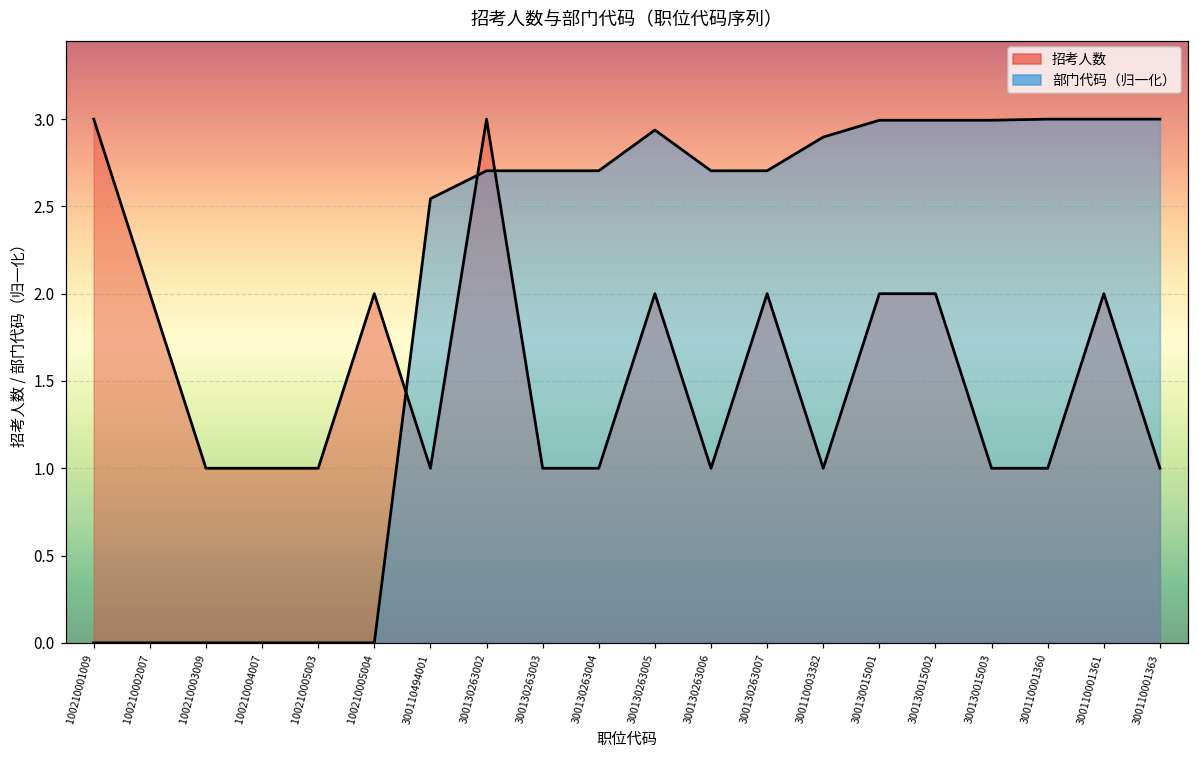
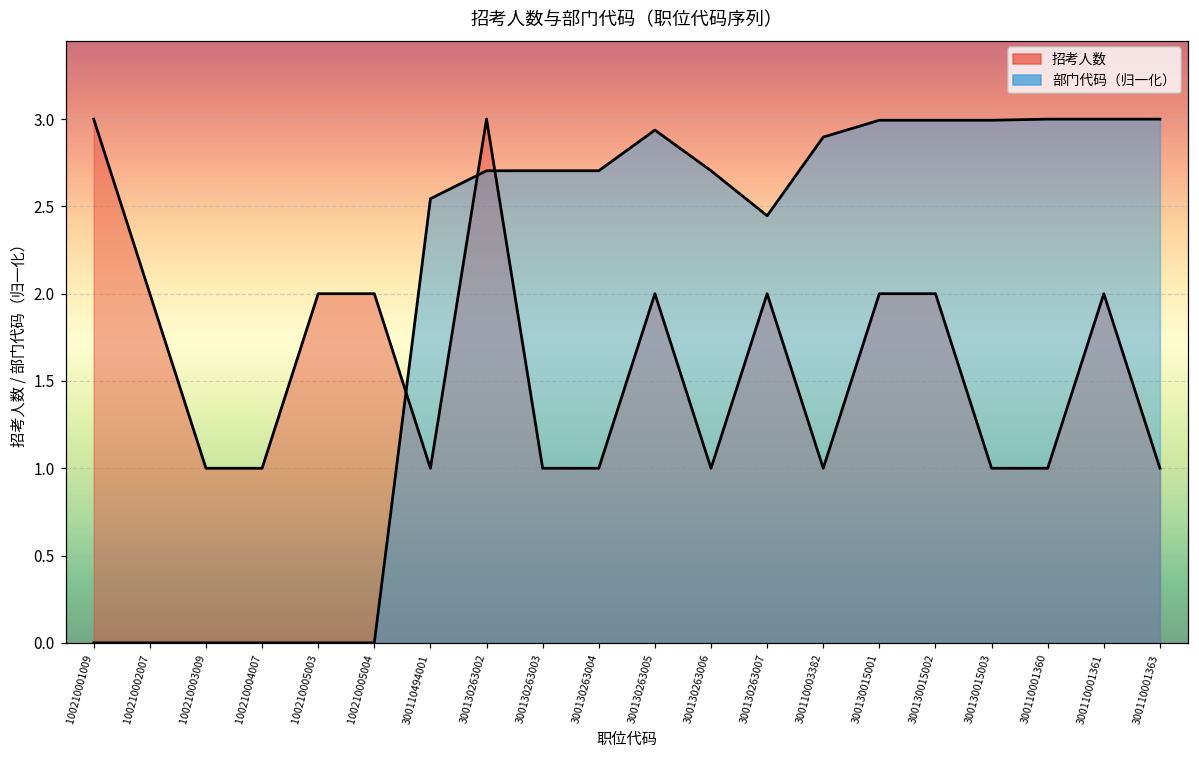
  {
    "招考人数": {
      "100210001009": 3,
      "100210002007": 2,
      "100210003009": 1,
      "100210004007": 1,
-     "100210005003": 1,
+     "100210005003": 2,
      "100210005004": 2,
      "300110494001": 1,
      "300130263002": 3,
      "300130263003": 1,
      "300130263004": 1,
      "300130263005": 2,
      "300130263006": 1,
      "300130263007": 2,
      "300110003382": 1,
      "300130015001": 2,
      "300130015002": 2,
      "300130015003": 1,
      "300110001360": 1,
      "300110001361": 2,
      "300110001363": 1
    },
    "部门代码（归一化）": {
      "100210001009": 0.00,
      "100210002007": 0.00,
      "100210003009": 0.00,
      "100210004007": 0.00,
      "100210005003": 0.00,
      "100210005004": 0.00,
      "300110494001": 2.54,
      "300130263002": 2.70,
      "300130263003": 2.70,
      "300130263004": 2.70,
      "300130263005": 2.94,
      "300130263006": 2.70,
-     "300130263007": 2.70,
+     "300130263007": 2.45,
      "300110003382": 2.90,
      "300130015001": 2.99,
      "300130015002": 2.99,
      "300130015003": 2.99,
      "300110001360": 3.00,
      "300110001361": 3.00,
      "300110001363": 3.00
    }
  }
